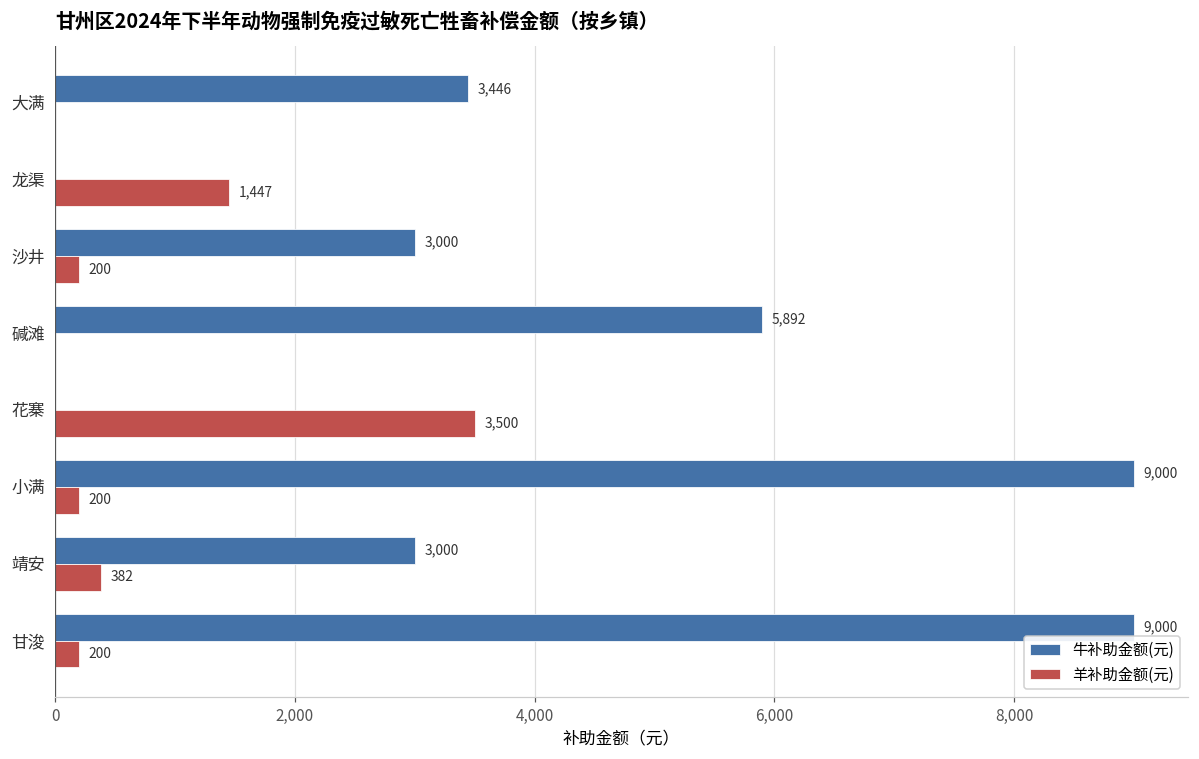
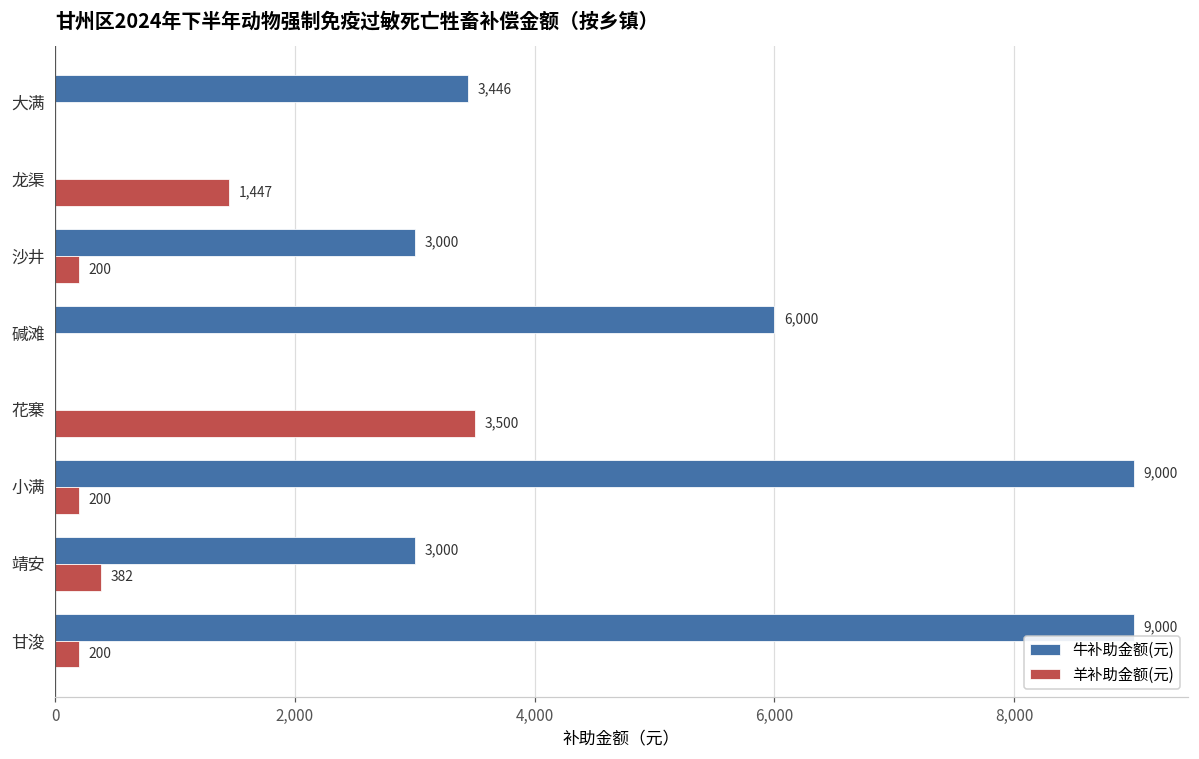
  {
    "牛补助金额(元)": {
      "大满": "3,446",
      "沙井": "3,000",
-     "碱滩": "5,892",
+     "碱滩": "6,000",
      "小满": "9,000",
      "靖安": "3,000",
      "甘浚": "9,000"
    },
    "羊补助金额(元)": {
      "龙渠": "1,447",
      "沙井": "200",
      "花寨": "3,500",
      "小满": "200",
      "靖安": "382",
      "甘浚": "200"
    }
  }
